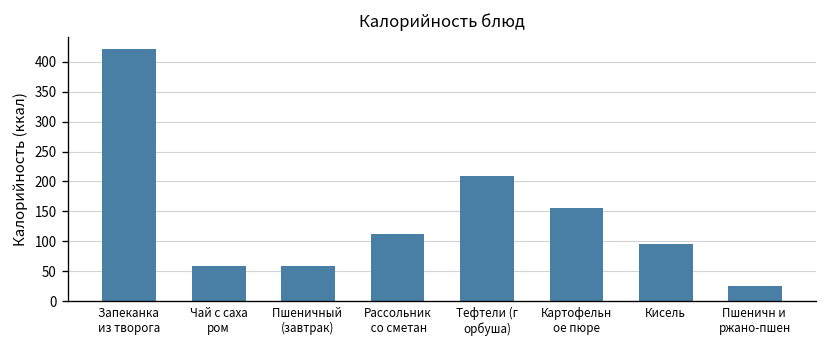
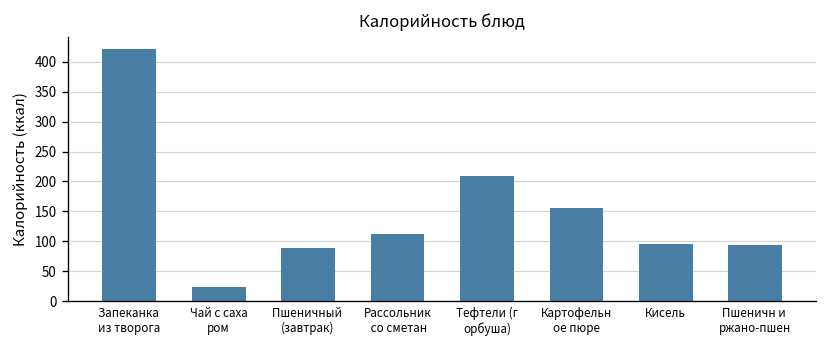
  {
    "Запеканка из творога": 420,
-   "Чай с саха ром": 60,
-   "Пшеничный (завтрак)": 60,
+   "Чай с саха ром": 20,
+   "Пшеничный (завтрак)": 90,
    "Рассольник со сметан": 110,
    "Тефтели (г орбуша)": 210,
    "Картофельн ое пюре": 160,
    "Кисель": 100,
-   "Пшеничн и ржано-пшен": 30
+   "Пшеничн и ржано-пшен": 90
  }
